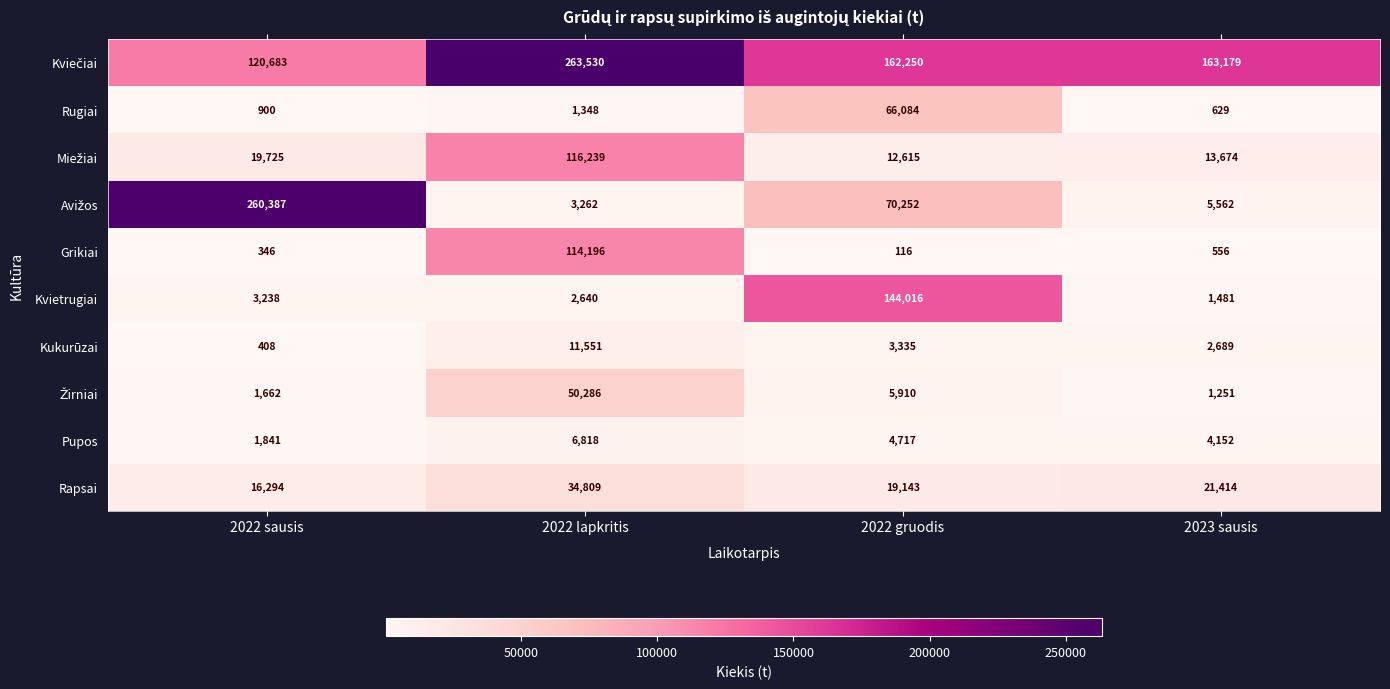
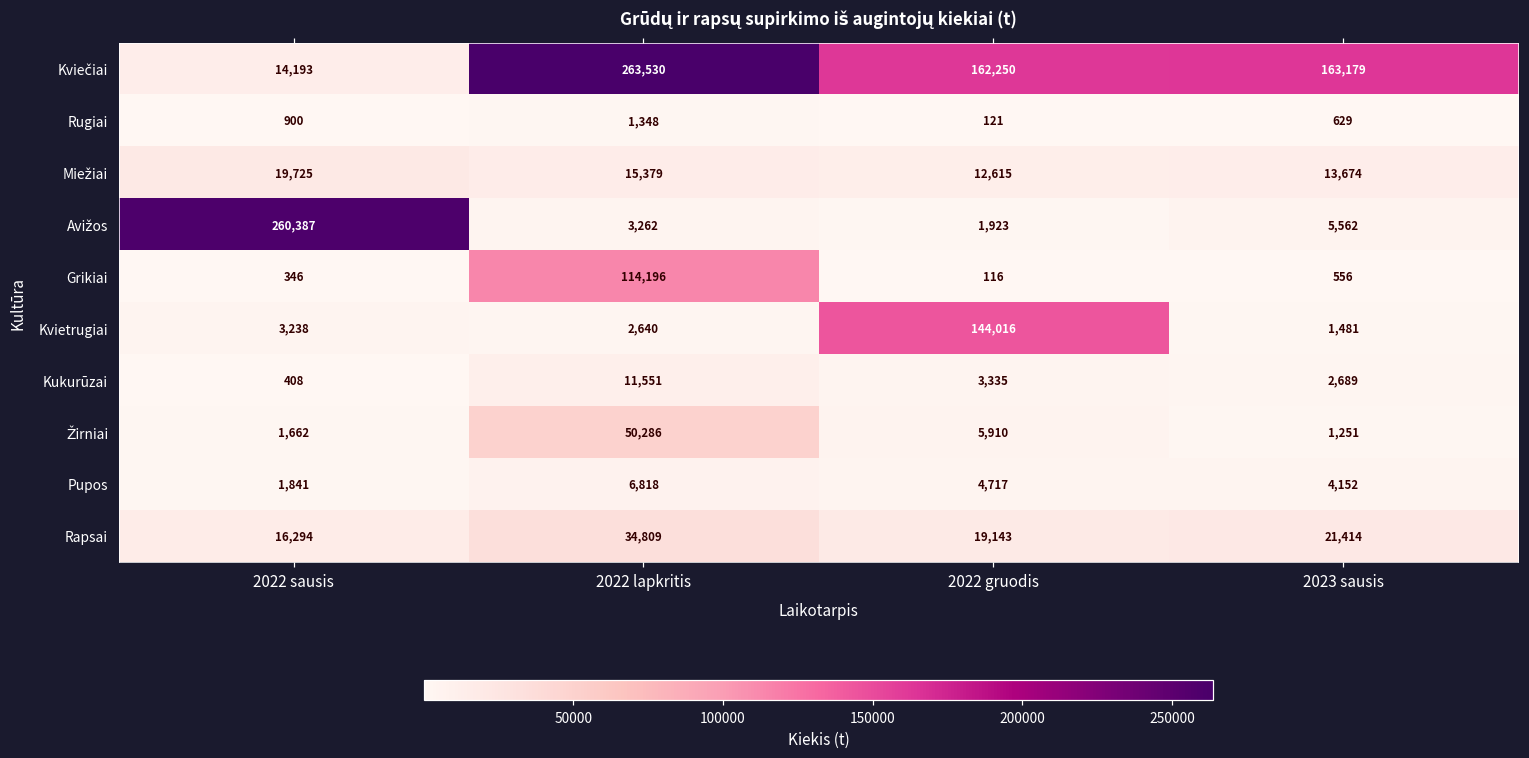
  {
    "Kviečiai": {
-     "2022 sausis": "120,683",
+     "2022 sausis": "14,193",
      "2022 lapkritis": "263,530",
      "2022 gruodis": "162,250",
      "2023 sausis": "163,179"
    },
    "Rugiai": {
      "2022 sausis": "900",
      "2022 lapkritis": "1,348",
-     "2022 gruodis": "66,084",
+     "2022 gruodis": "121",
      "2023 sausis": "629"
    },
    "Miežiai": {
      "2022 sausis": "19,725",
-     "2022 lapkritis": "116,239",
+     "2022 lapkritis": "15,379",
      "2022 gruodis": "12,615",
      "2023 sausis": "13,674"
    },
    "Avižos": {
      "2022 sausis": "260,387",
      "2022 lapkritis": "3,262",
-     "2022 gruodis": "70,252",
+     "2022 gruodis": "1,923",
      "2023 sausis": "5,562"
    },
    "Grikiai": {
      "2022 sausis": "346",
      "2022 lapkritis": "114,196",
      "2022 gruodis": "116",
      "2023 sausis": "556"
    },
    "Kvietrugiai": {
      "2022 sausis": "3,238",
      "2022 lapkritis": "2,640",
      "2022 gruodis": "144,016",
      "2023 sausis": "1,481"
    },
    "Kukurūzai": {
      "2022 sausis": "408",
      "2022 lapkritis": "11,551",
      "2022 gruodis": "3,335",
      "2023 sausis": "2,689"
    },
    "Žirniai": {
      "2022 sausis": "1,662",
      "2022 lapkritis": "50,286",
      "2022 gruodis": "5,910",
      "2023 sausis": "1,251"
    },
    "Pupos": {
      "2022 sausis": "1,841",
      "2022 lapkritis": "6,818",
      "2022 gruodis": "4,717",
      "2023 sausis": "4,152"
    },
    "Rapsai": {
      "2022 sausis": "16,294",
      "2022 lapkritis": "34,809",
      "2022 gruodis": "19,143",
      "2023 sausis": "21,414"
    }
  }
